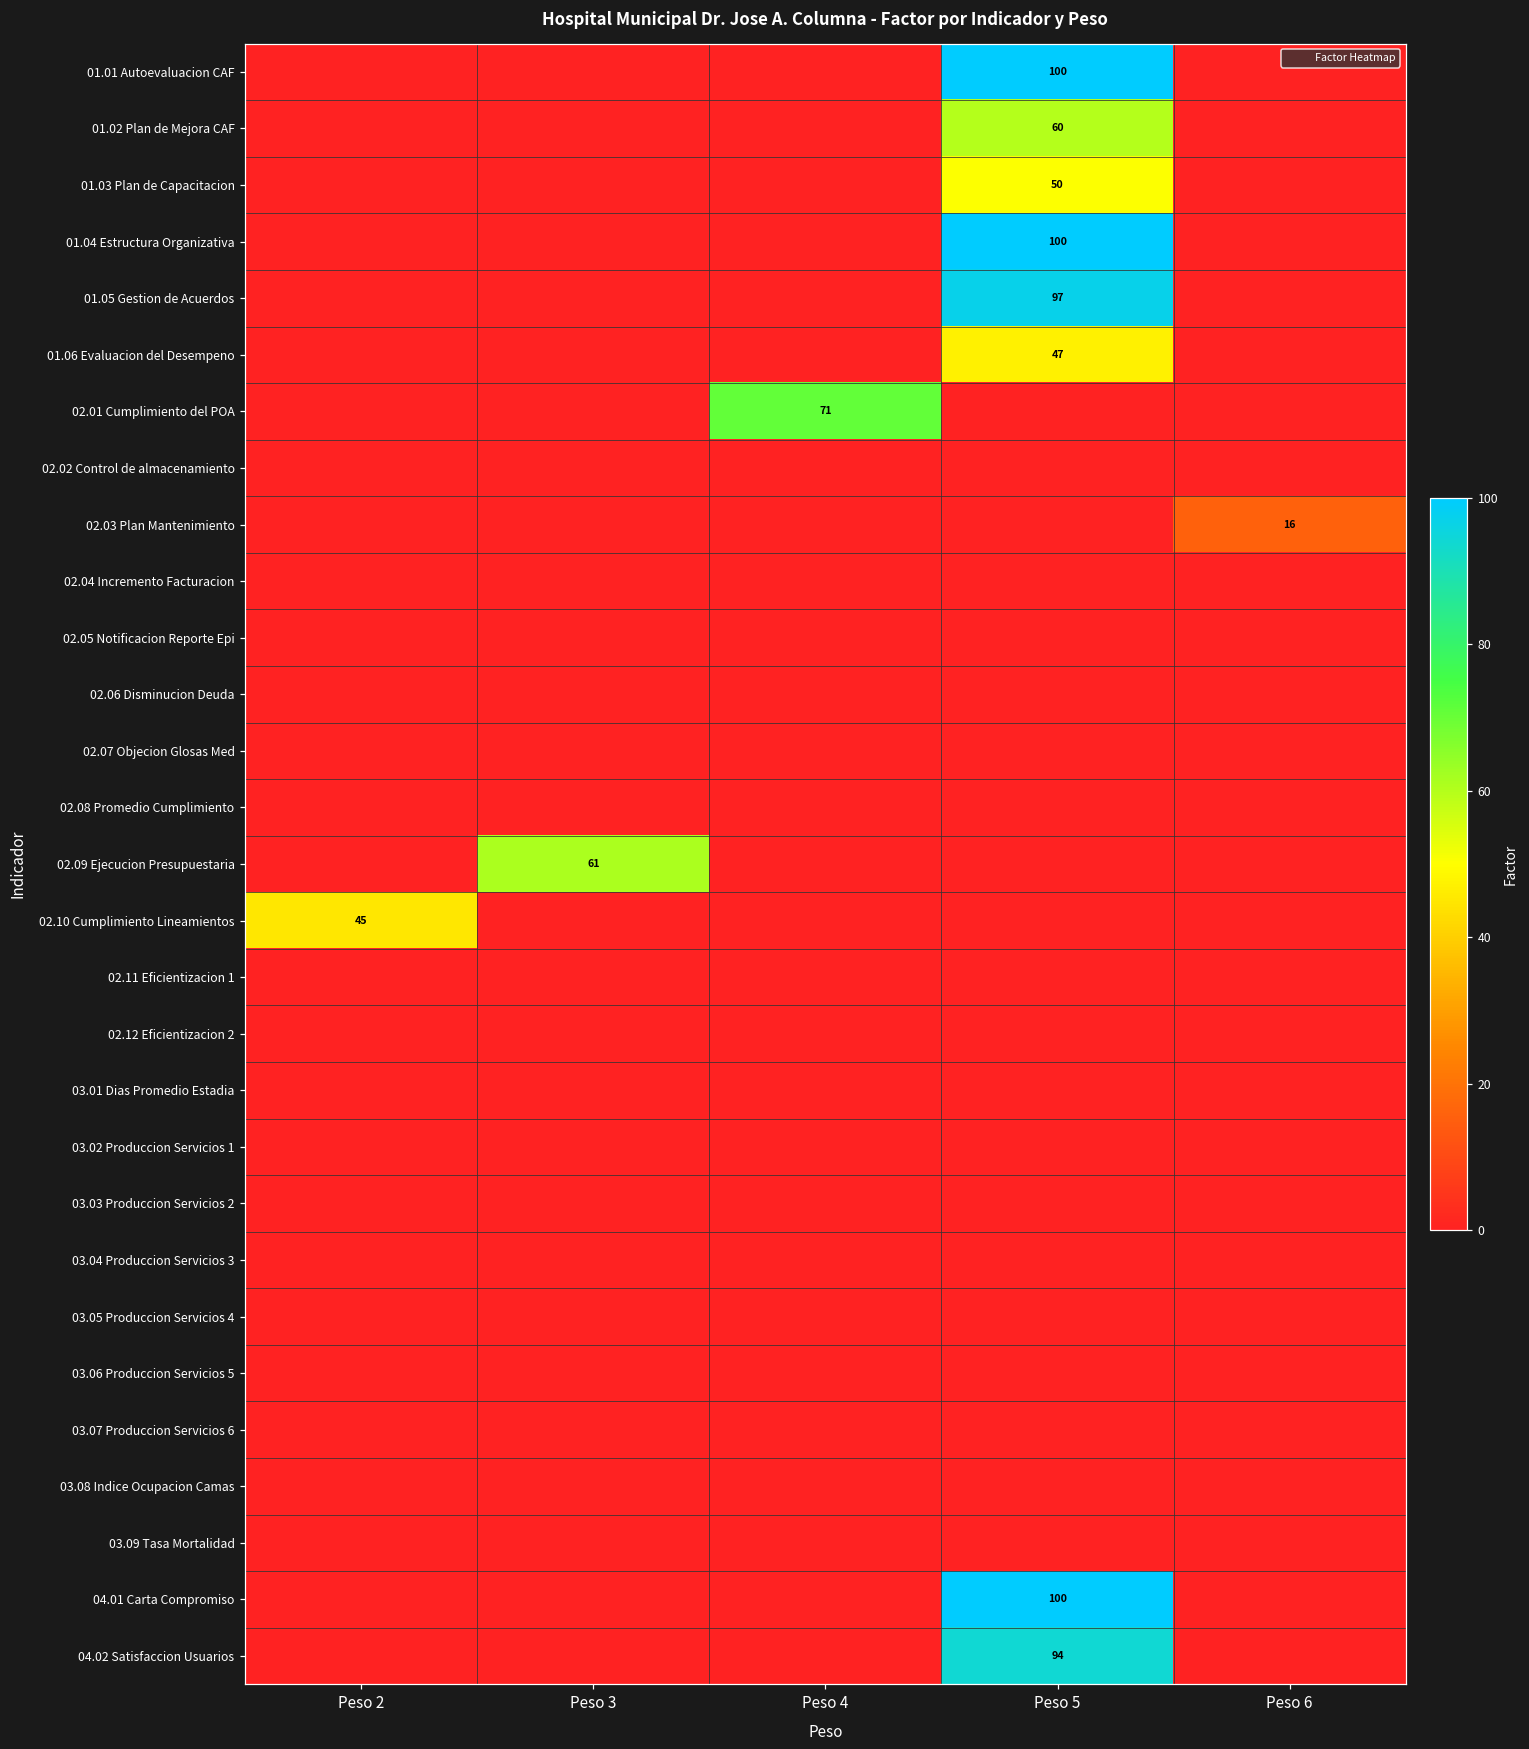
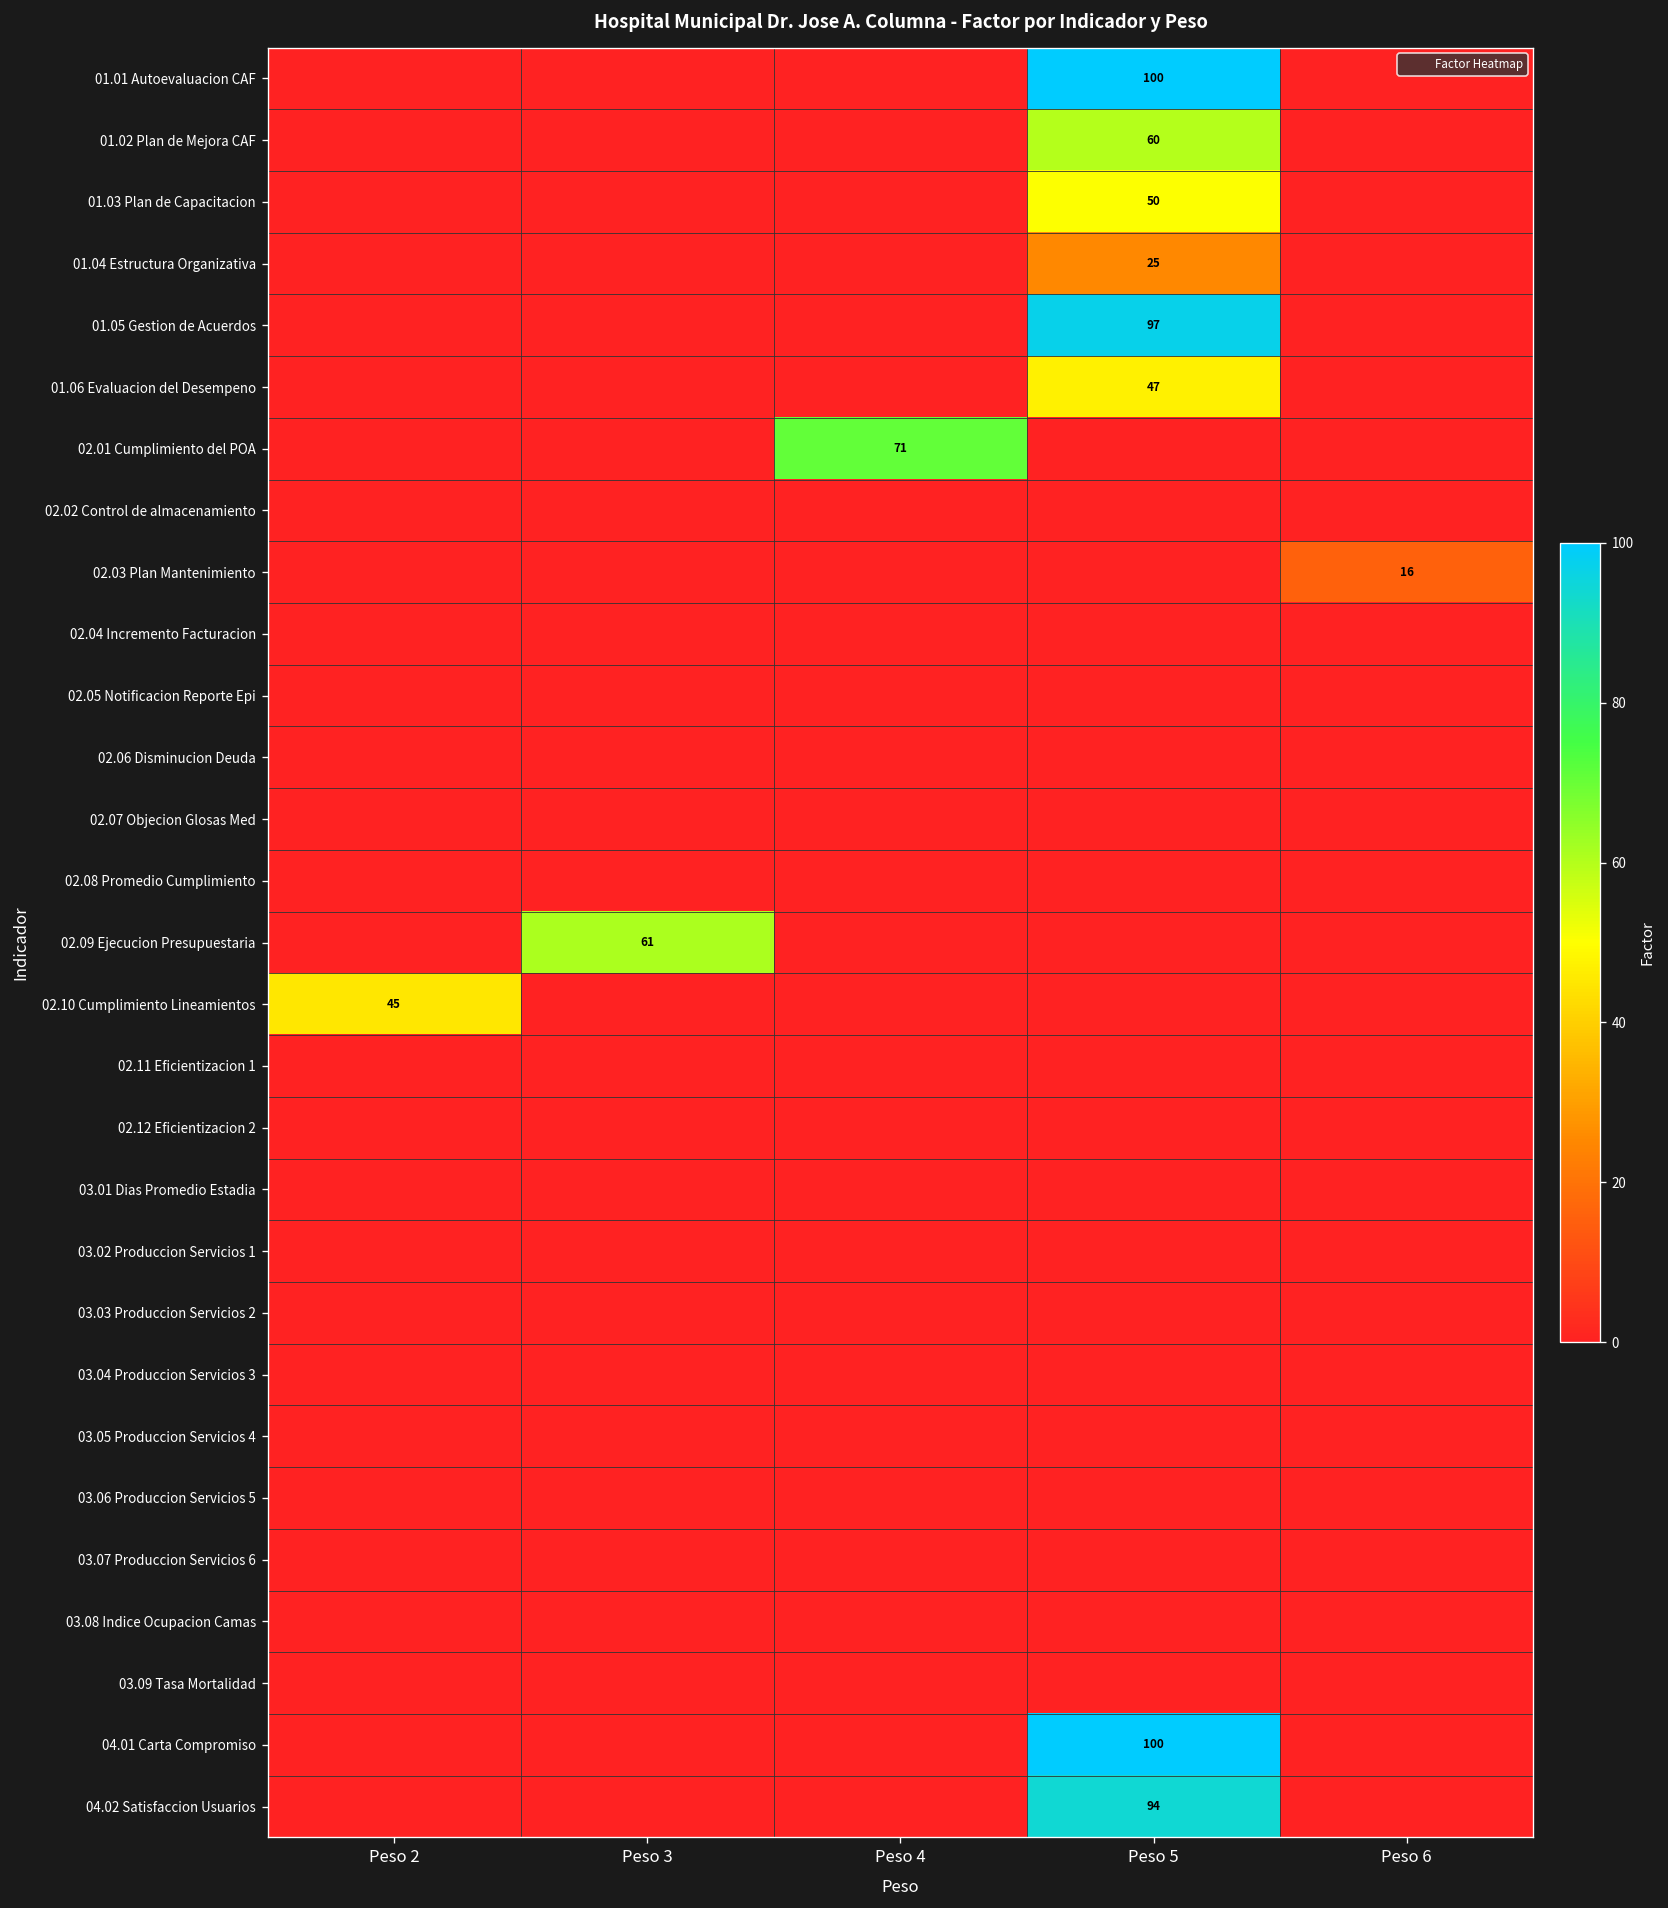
  {
    "01.01 Autoevaluacion CAF": {
      "Peso 5": 100
    },
    "01.02 Plan de Mejora CAF": {
      "Peso 5": 60
    },
    "01.03 Plan de Capacitacion": {
      "Peso 5": 50
    },
    "01.04 Estructura Organizativa": {
-     "Peso 5": 100
+     "Peso 5": 25
    },
    "01.05 Gestion de Acuerdos": {
      "Peso 5": 97
    },
    "01.06 Evaluacion del Desempeno": {
      "Peso 5": 47
    },
    "02.01 Cumplimiento del POA": {
      "Peso 4": 71
    },
    "02.03 Plan Mantenimiento": {
      "Peso 6": 16
    },
    "02.09 Ejecucion Presupuestaria": {
      "Peso 3": 61
    },
    "02.10 Cumplimiento Lineamientos": {
      "Peso 2": 45
    },
    "04.01 Carta Compromiso": {
      "Peso 5": 100
    },
    "04.02 Satisfaccion Usuarios": {
      "Peso 5": 94
    }
  }
